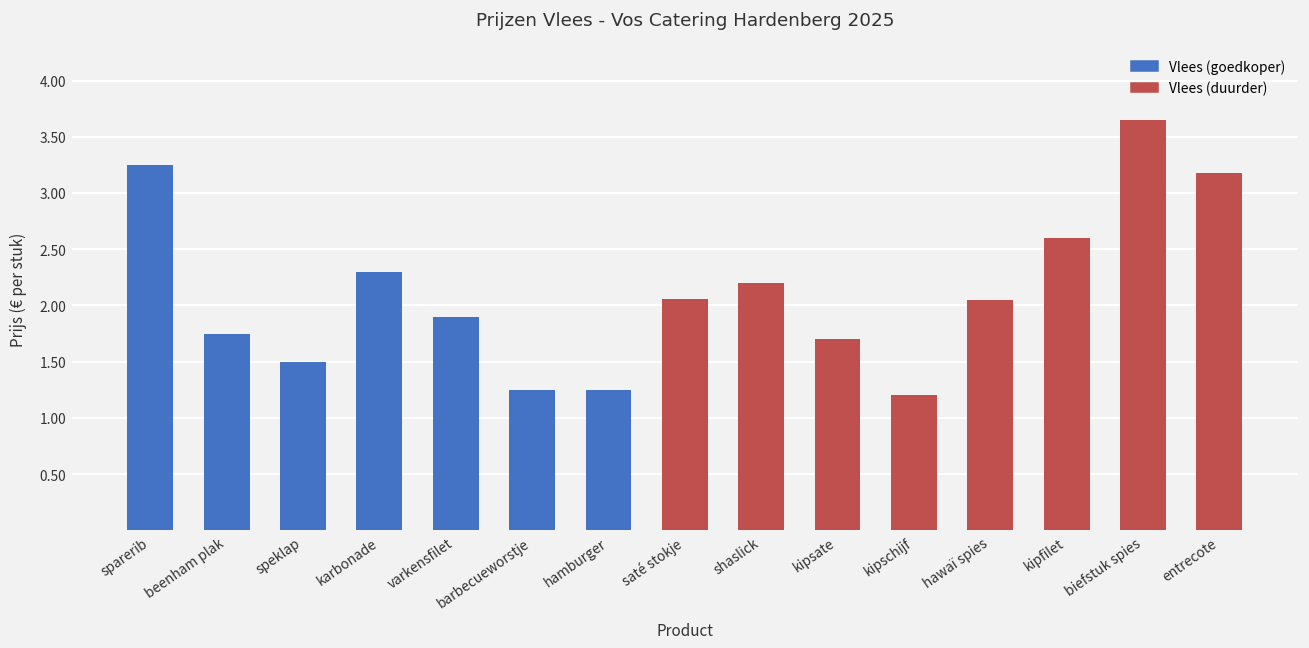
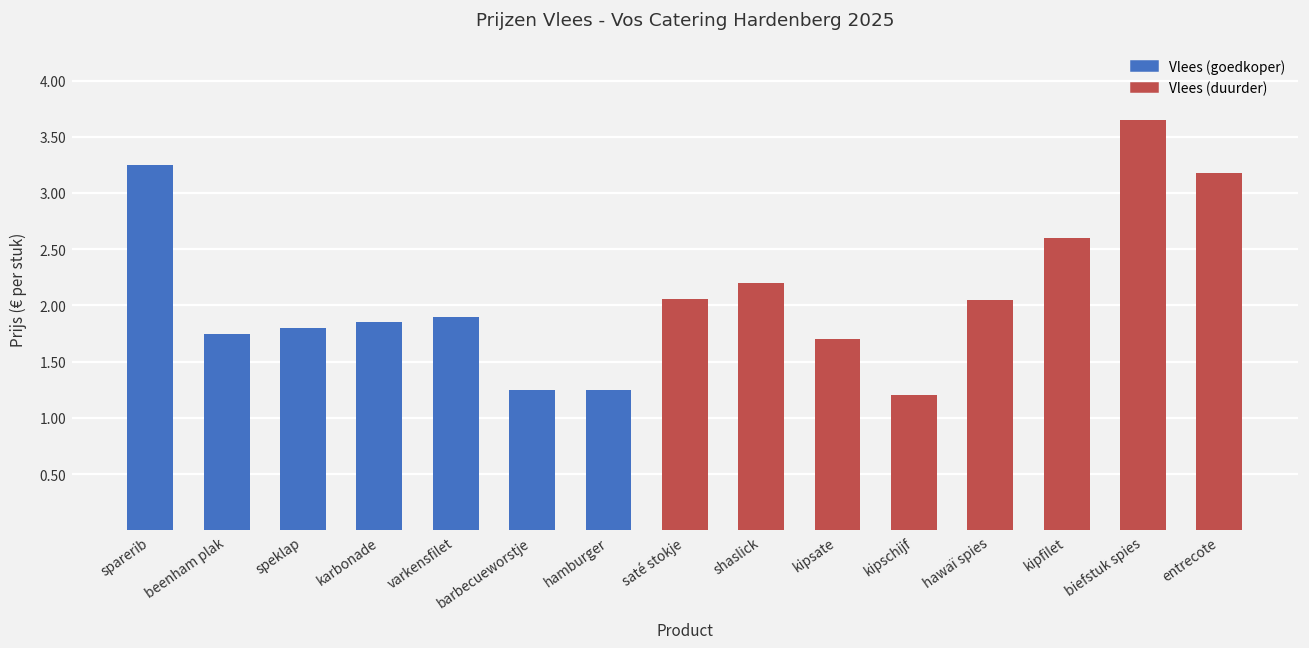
  {
    "sparerib": 3.25,
    "beenham plak": 1.75,
-   "speklap": 1.5,
-   "karbonade": 2.30,
+   "speklap": 1.8,
+   "karbonade": 1.85,
    "varkensfilet": 1.90,
    "barbecueworstje": 1.25,
    "hamburger": 1.25,
    "saté stokje": 2.06,
    "shaslick": 2.20,
    "kipsate": 1.70,
    "kipschijf": 1.20,
    "hawaï spies": 2.05,
    "kipfilet": 2.60,
    "biefstuk spies": 3.65,
    "entrecote": 3.18
  }
